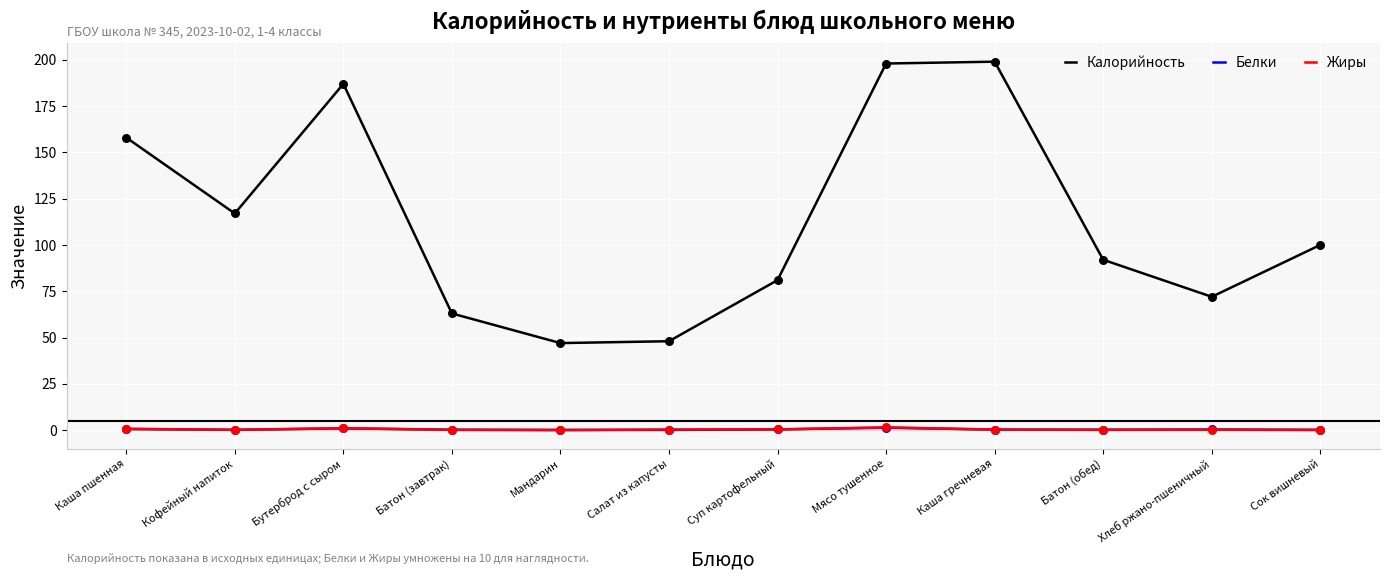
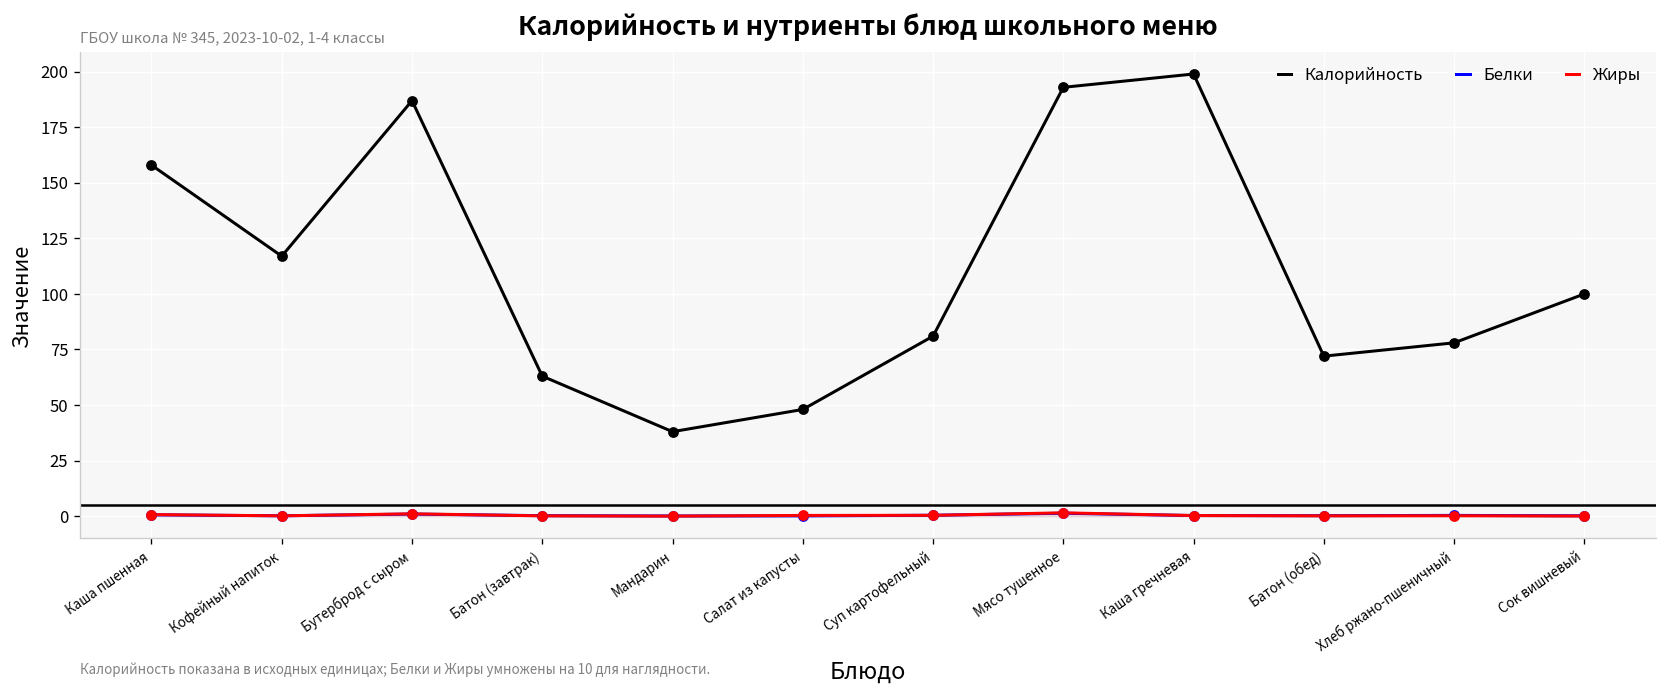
  {
    "Калорийность": {
      "Каша пшенная": 158,
      "Кофейный напиток": 117,
      "Бутерброд с сыром": 187,
      "Батон (завтрак)": 63,
-     "Мандарин": 47,
+     "Мандарин": 38,
      "Салат из капусты": 48,
      "Суп картофельный": 81,
-     "Мясо тушенное": 198,
+     "Мясо тушенное": 193,
      "Каша гречневая": 199,
-     "Батон (обед)": 92,
-     "Хлеб ржано-пшеничный": 72,
+     "Батон (обед)": 72,
+     "Хлеб ржано-пшеничный": 78,
      "Сок вишневый": 100
    }
  }
